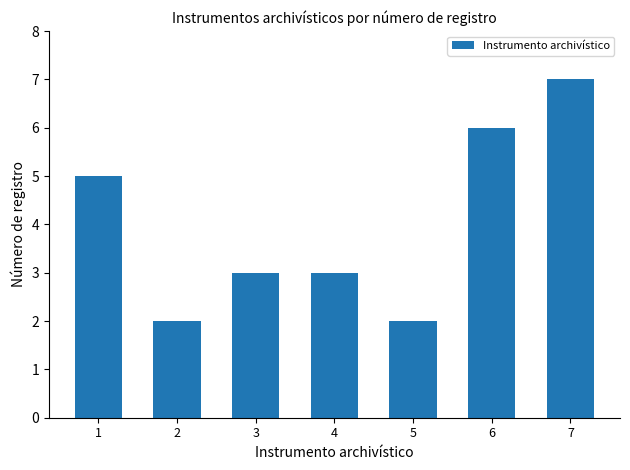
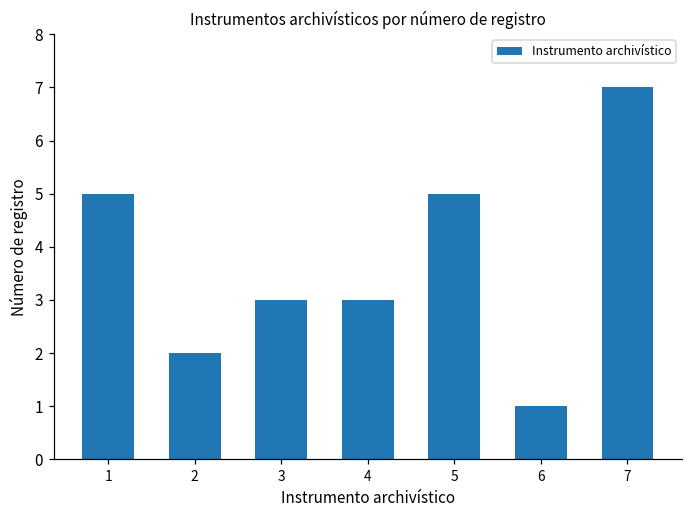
  {
    "1": 5,
    "2": 2,
    "3": 3,
    "4": 3,
-   "5": 2,
-   "6": 6,
+   "5": 5,
+   "6": 1,
    "7": 7
  }
